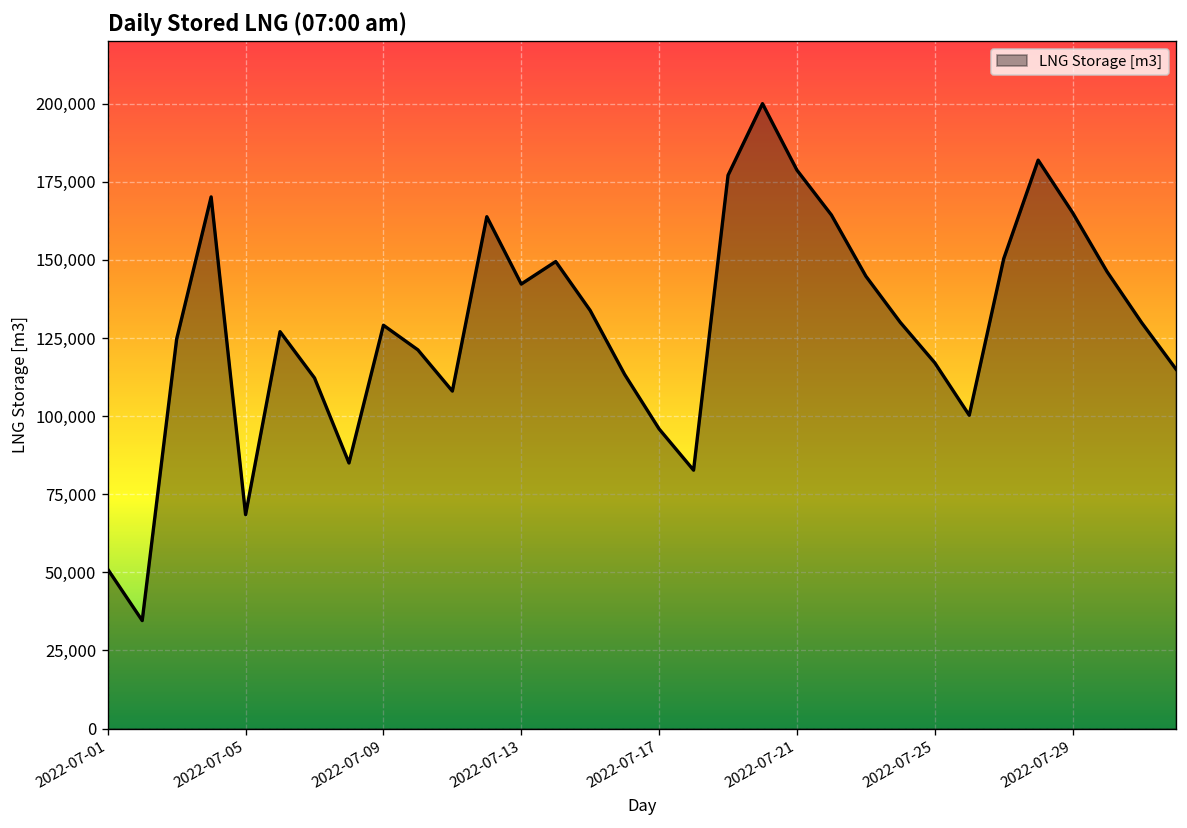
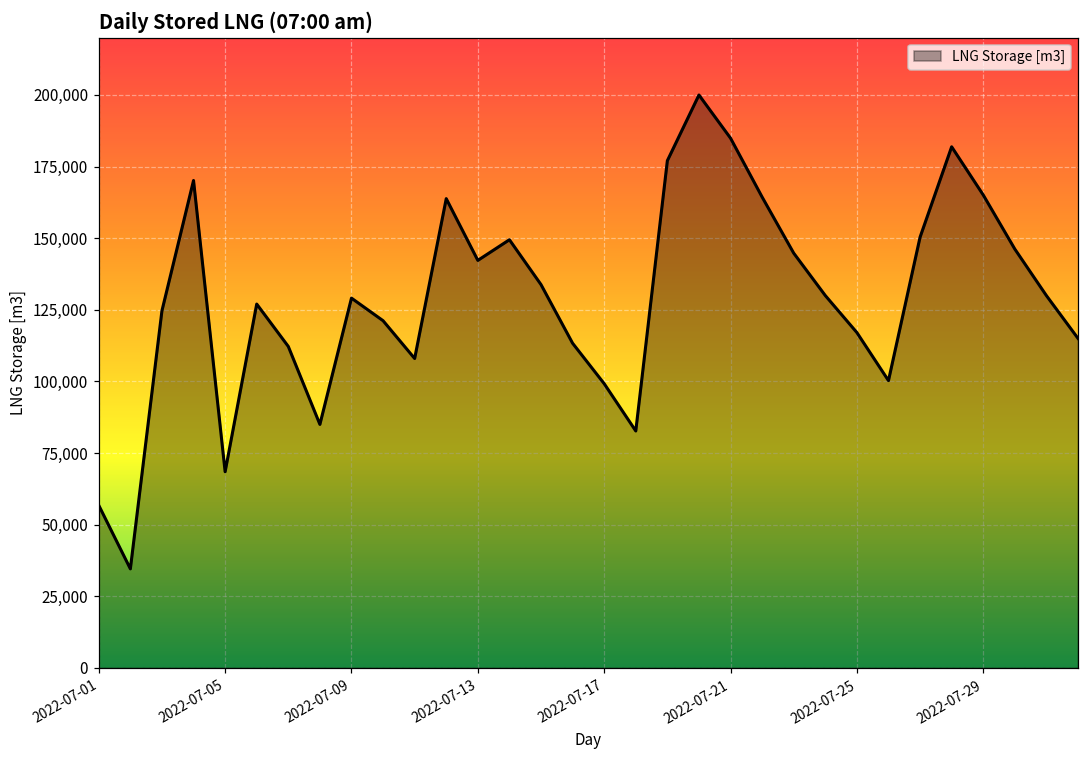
  {
-   "2022-07-01": "51,000",
+   "2022-07-01": "57,000",
    "2022-07-05": "68,000",
    "2022-07-09": "129,000",
    "2022-07-13": "142,000",
-   "2022-07-17": "96,000",
-   "2022-07-21": "179,000",
+   "2022-07-17": "99,000",
+   "2022-07-21": "185,000",
    "2022-07-25": "117,000",
    "2022-07-29": "165,000"
  }
